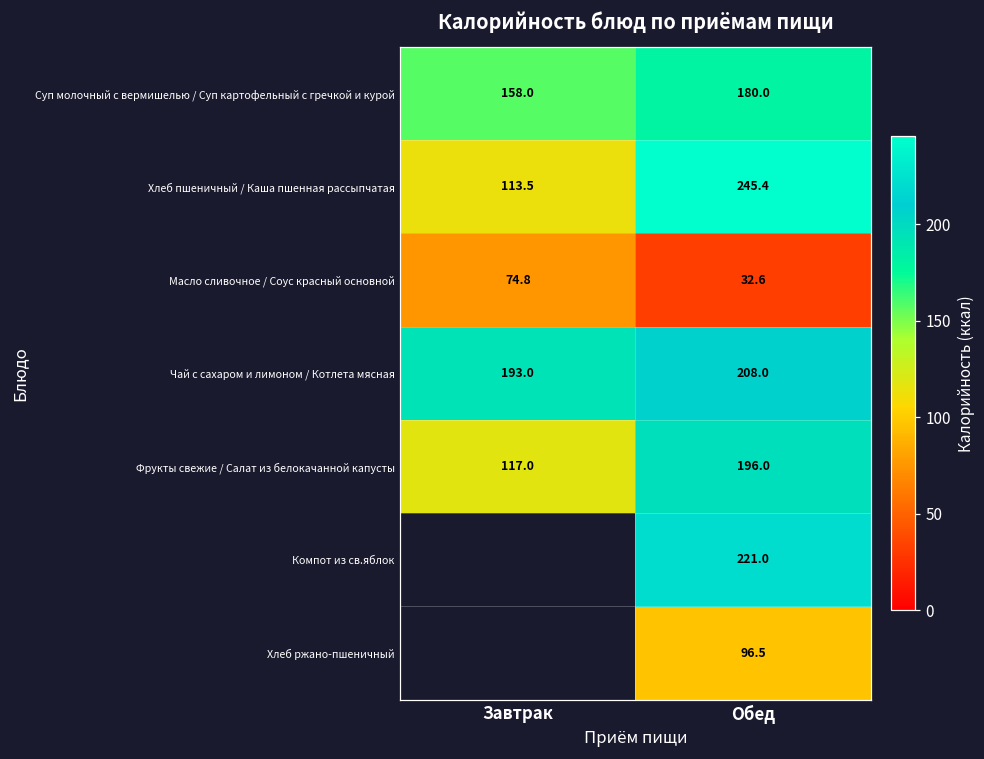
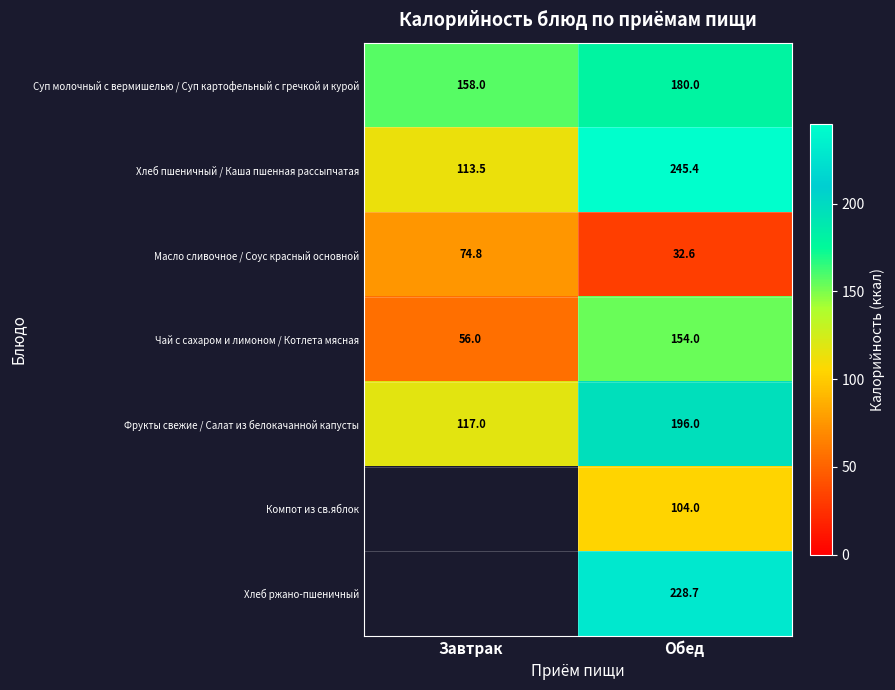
  {
    "Суп молочный с вермишелью / Суп картофельный с гречкой и курой": {
      "Завтрак": 158.0,
      "Обед": 180.0
    },
    "Хлеб пшеничный / Каша пшенная рассыпчатая": {
      "Завтрак": 113.5,
      "Обед": 245.4
    },
    "Масло сливочное / Соус красный основной": {
      "Завтрак": 74.8,
      "Обед": 32.6
    },
    "Чай с сахаром и лимоном / Котлета мясная": {
-     "Завтрак": 193.0,
-     "Обед": 208.0
+     "Завтрак": 56.0,
+     "Обед": 154.0
    },
    "Фрукты свежие / Салат из белокачанной капусты": {
      "Завтрак": 117.0,
      "Обед": 196.0
    },
    "Компот из св.яблок": {
-     "Обед": 221.0
+     "Обед": 104.0
    },
    "Хлеб ржано-пшеничный": {
-     "Обед": 96.5
+     "Обед": 228.7
    }
  }
